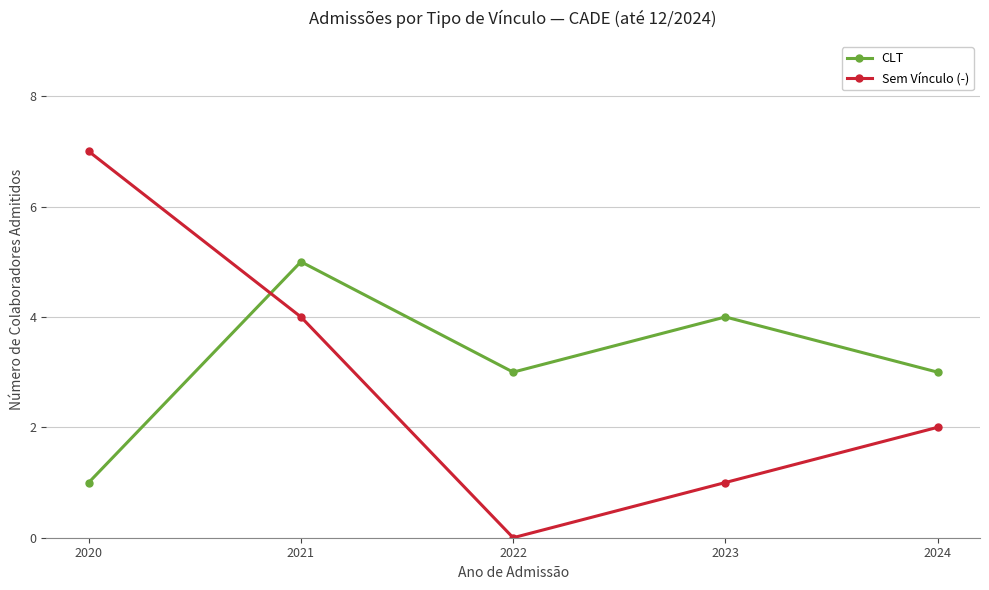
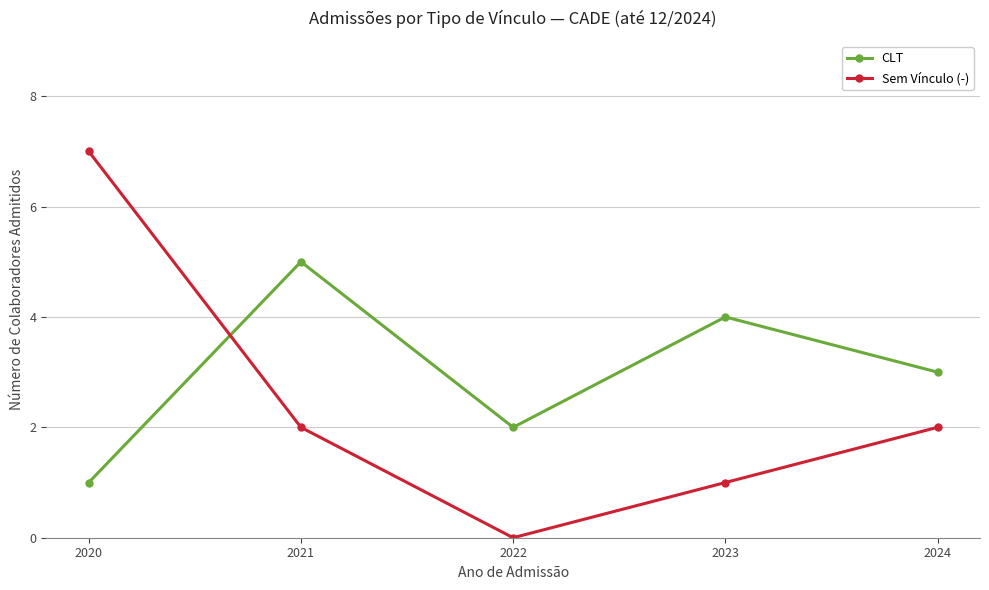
  {
    "CLT": {
      "2020": 1,
      "2021": 5,
-     "2022": 3,
+     "2022": 2,
      "2023": 4,
      "2024": 3
    },
    "Sem Vínculo (-)": {
      "2020": 7,
-     "2021": 4,
+     "2021": 2,
      "2022": 0,
      "2023": 1,
      "2024": 2
    }
  }
